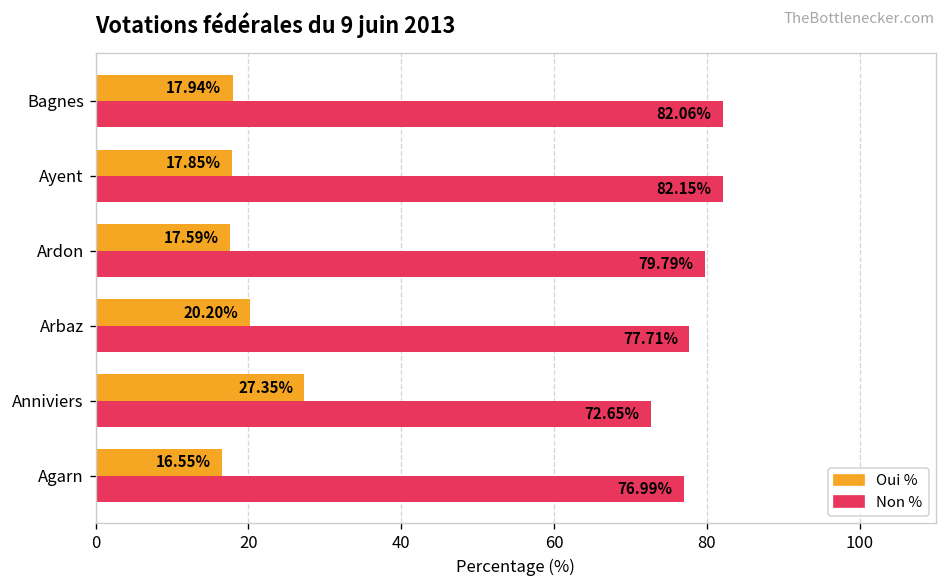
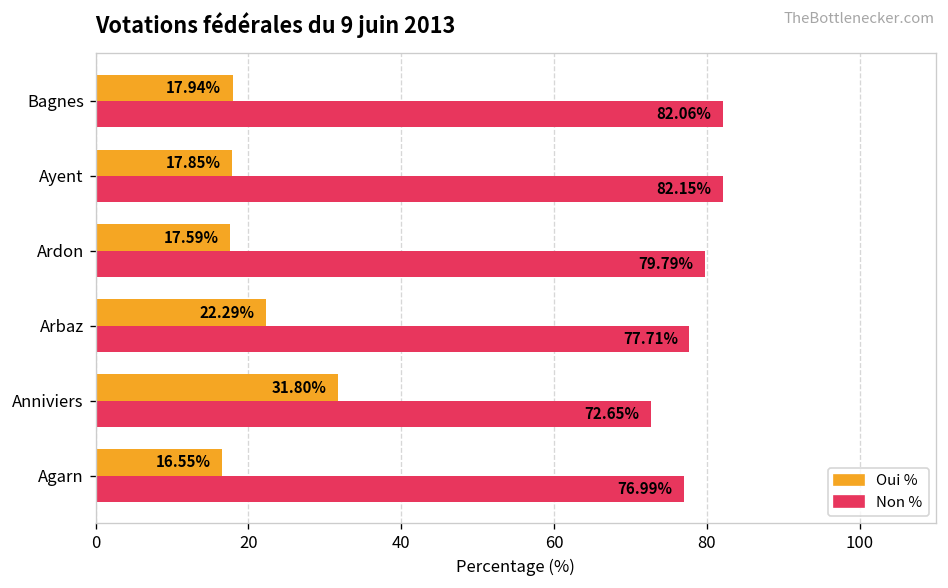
  {
    "Oui %": {
      "Bagnes": "17.94%",
      "Ayent": "17.85%",
      "Ardon": "17.59%",
-     "Arbaz": "20.20%",
-     "Anniviers": "27.35%",
+     "Arbaz": "22.29%",
+     "Anniviers": "31.80%",
      "Agarn": "16.55%"
    },
    "Non %": {
      "Bagnes": "82.06%",
      "Ayent": "82.15%",
      "Ardon": "79.79%",
      "Arbaz": "77.71%",
      "Anniviers": "72.65%",
      "Agarn": "76.99%"
    }
  }
